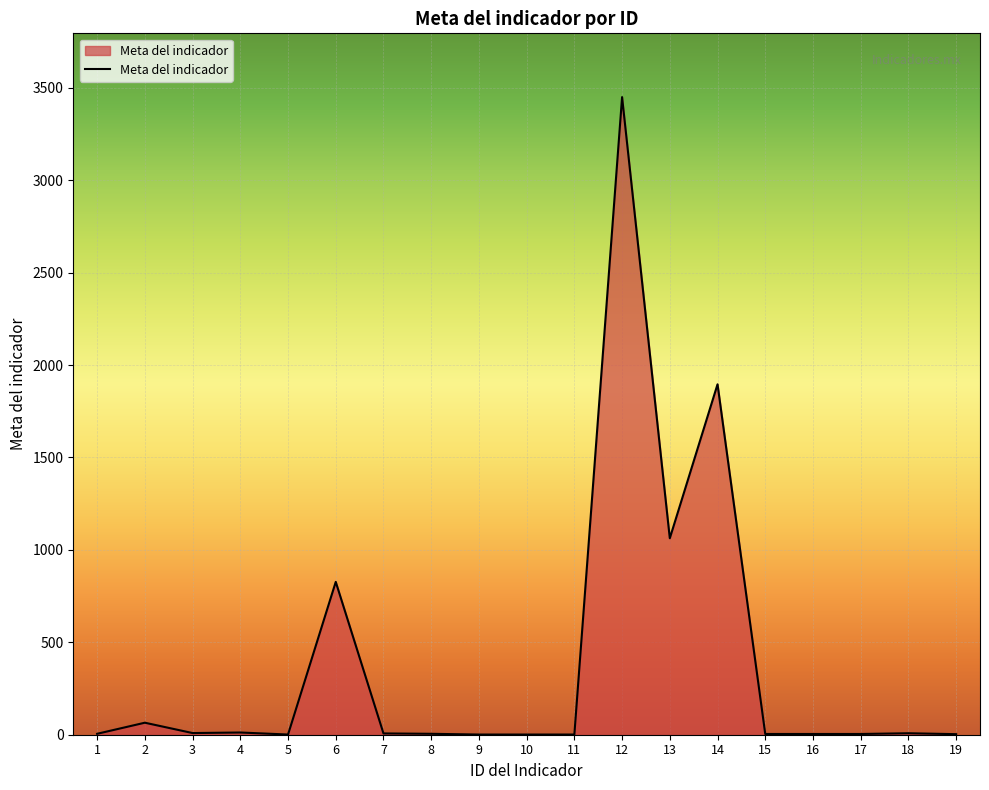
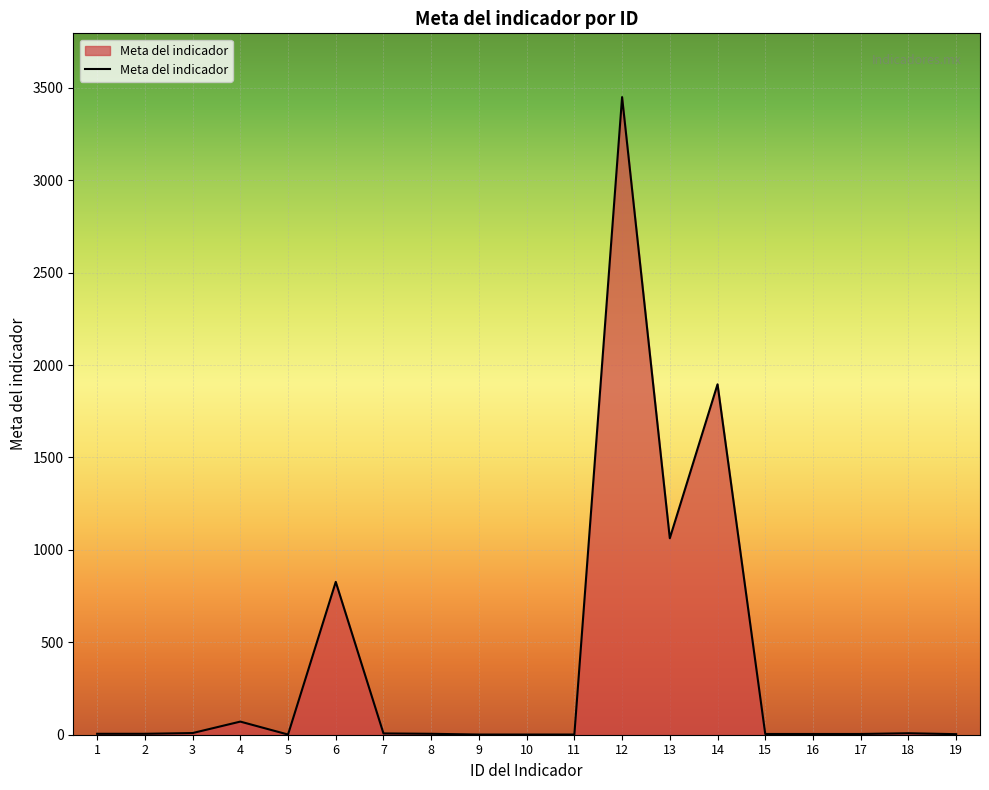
  {
    "1": 10,
-   "2": 70,
+   "2": 10,
    "3": 10,
-   "4": 10,
+   "4": 70,
    "5": 0,
    "6": 830,
    "7": 10,
    "8": 10,
    "9": 0,
    "10": 0,
    "11": 0,
    "12": 3450,
    "13": 1060,
    "14": 1900,
    "15": 0,
    "16": 0,
    "17": 0,
    "18": 10,
    "19": 0
  }
